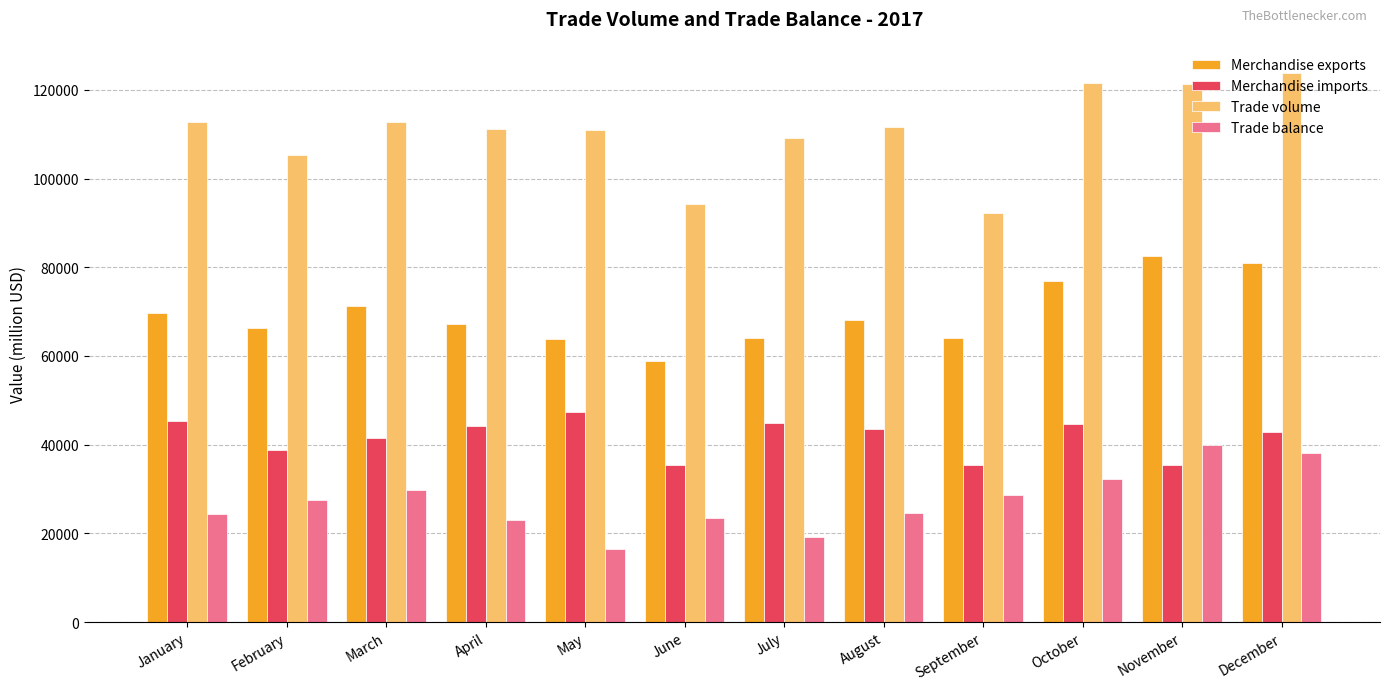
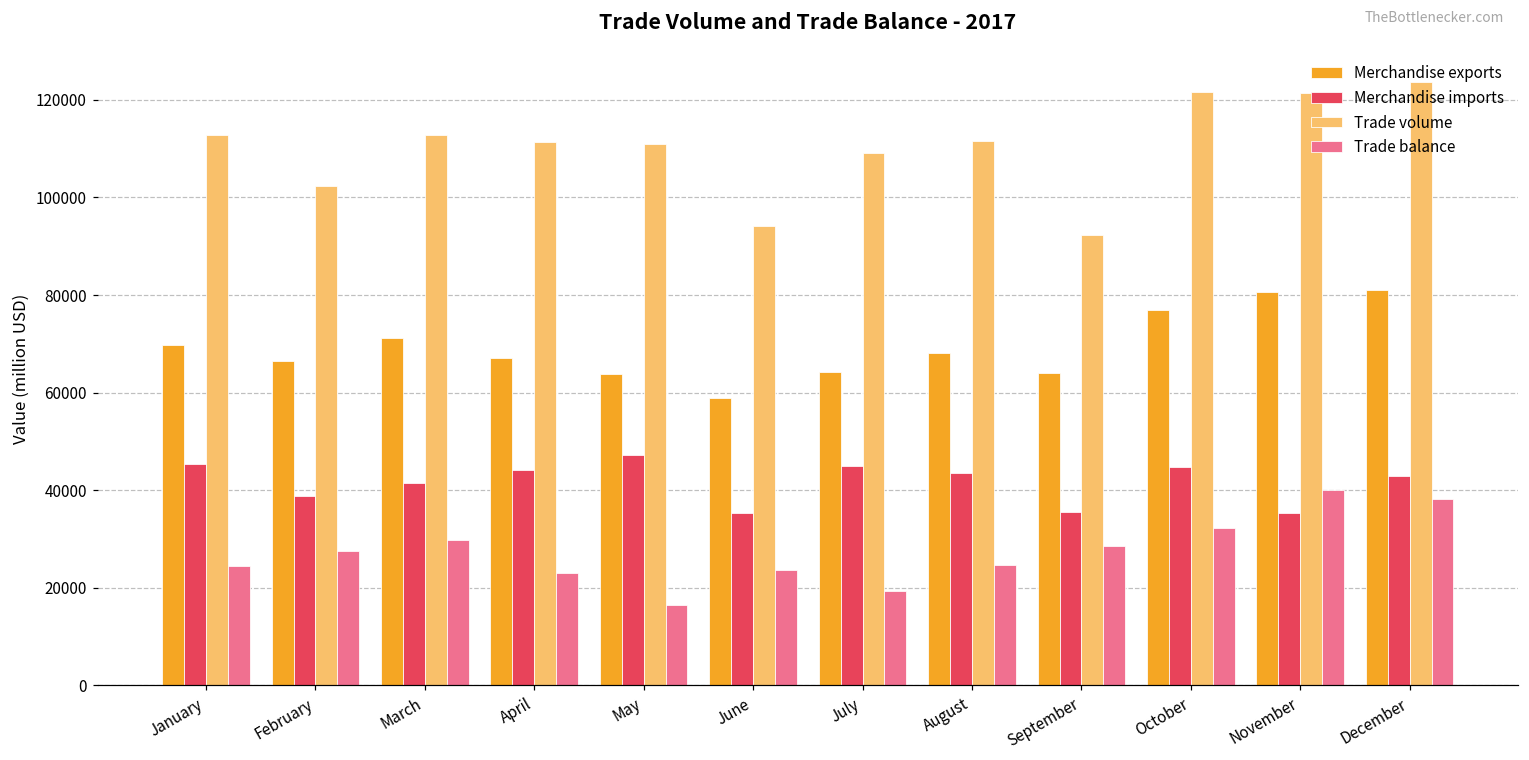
  {
    "Merchandise exports": {
      "January": 70000,
      "February": 66000,
      "March": 71000,
      "April": 67000,
      "May": 64000,
      "June": 59000,
      "July": 64000,
      "August": 68000,
      "September": 64000,
      "October": 77000,
-     "November": 83000,
+     "November": 81000,
      "December": 81000
    },
    "Merchandise imports": {
      "January": 45000,
      "February": 39000,
      "March": 42000,
      "April": 44000,
      "May": 47000,
      "June": 35000,
      "July": 45000,
      "August": 44000,
      "September": 35000,
      "October": 45000,
      "November": 35000,
      "December": 43000
    },
    "Trade volume": {
      "January": 113000,
-     "February": 105000,
+     "February": 102000,
      "March": 113000,
      "April": 111000,
      "May": 111000,
      "June": 94000,
      "July": 109000,
      "August": 112000,
      "September": 92000,
      "October": 122000,
      "November": 121000,
      "December": 124000
    },
    "Trade balance": {
      "January": 24000,
      "February": 28000,
      "March": 30000,
      "April": 23000,
      "May": 16000,
      "June": 24000,
      "July": 19000,
      "August": 25000,
      "September": 29000,
      "October": 32000,
      "November": 40000,
      "December": 38000
    }
  }
